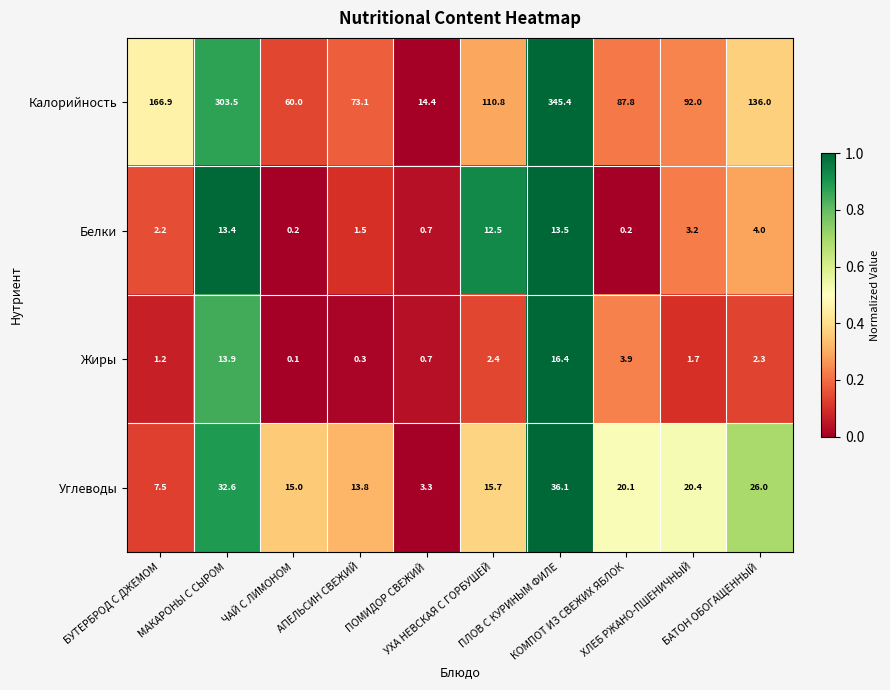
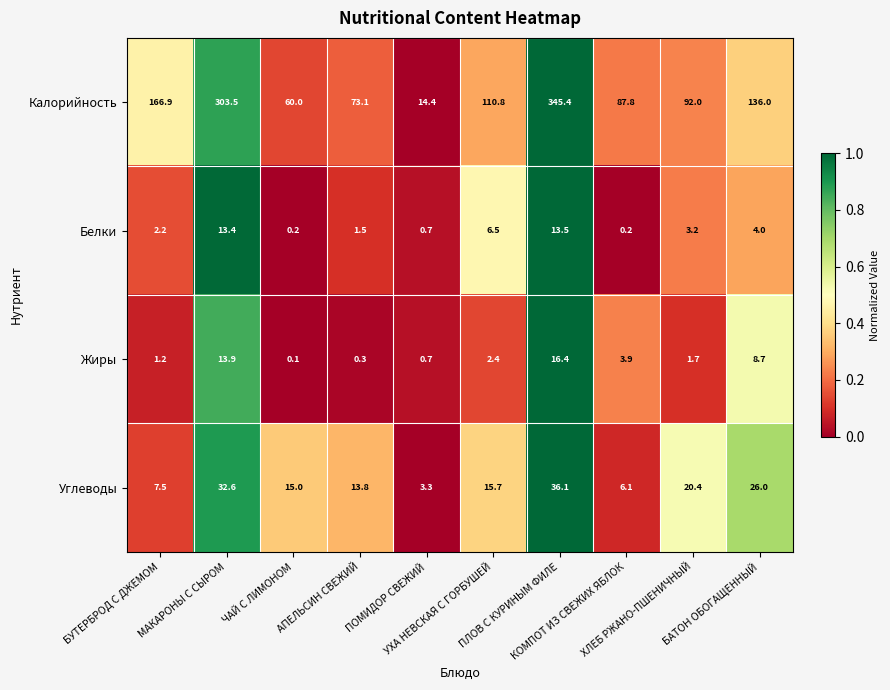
  {
    "Калорийность": {
      "БУТЕРБРОД С ДЖЕМОМ": 166.9,
      "МАКАРОНЫ С СЫРОМ": 303.5,
      "ЧАЙ С ЛИМОНОМ": 60.0,
      "АПЕЛЬСИН СВЕЖИЙ": 73.1,
      "ПОМИДОР СВЕЖИЙ": 14.4,
      "УХА НЕВСКАЯ С ГОРБУШЕЙ": 110.8,
      "ПЛОВ С КУРИНЫМ ФИЛЕ": 345.4,
      "КОМПОТ ИЗ СВЕЖИХ ЯБЛОК": 87.8,
      "ХЛЕБ РЖАНО-ПШЕНИЧНЫЙ": 92.0,
      "БАТОН ОБОГАЩЕННЫЙ": 136.0
    },
    "Белки": {
      "БУТЕРБРОД С ДЖЕМОМ": 2.2,
      "МАКАРОНЫ С СЫРОМ": 13.4,
      "ЧАЙ С ЛИМОНОМ": 0.2,
      "АПЕЛЬСИН СВЕЖИЙ": 1.5,
      "ПОМИДОР СВЕЖИЙ": 0.7,
-     "УХА НЕВСКАЯ С ГОРБУШЕЙ": 12.5,
+     "УХА НЕВСКАЯ С ГОРБУШЕЙ": 6.5,
      "ПЛОВ С КУРИНЫМ ФИЛЕ": 13.5,
      "КОМПОТ ИЗ СВЕЖИХ ЯБЛОК": 0.2,
      "ХЛЕБ РЖАНО-ПШЕНИЧНЫЙ": 3.2,
      "БАТОН ОБОГАЩЕННЫЙ": 4.0
    },
    "Жиры": {
      "БУТЕРБРОД С ДЖЕМОМ": 1.2,
      "МАКАРОНЫ С СЫРОМ": 13.9,
      "ЧАЙ С ЛИМОНОМ": 0.1,
      "АПЕЛЬСИН СВЕЖИЙ": 0.3,
      "ПОМИДОР СВЕЖИЙ": 0.7,
      "УХА НЕВСКАЯ С ГОРБУШЕЙ": 2.4,
      "ПЛОВ С КУРИНЫМ ФИЛЕ": 16.4,
      "КОМПОТ ИЗ СВЕЖИХ ЯБЛОК": 3.9,
      "ХЛЕБ РЖАНО-ПШЕНИЧНЫЙ": 1.7,
-     "БАТОН ОБОГАЩЕННЫЙ": 2.3
+     "БАТОН ОБОГАЩЕННЫЙ": 8.7
    },
    "Углеводы": {
      "БУТЕРБРОД С ДЖЕМОМ": 7.5,
      "МАКАРОНЫ С СЫРОМ": 32.6,
      "ЧАЙ С ЛИМОНОМ": 15.0,
      "АПЕЛЬСИН СВЕЖИЙ": 13.8,
      "ПОМИДОР СВЕЖИЙ": 3.3,
      "УХА НЕВСКАЯ С ГОРБУШЕЙ": 15.7,
      "ПЛОВ С КУРИНЫМ ФИЛЕ": 36.1,
-     "КОМПОТ ИЗ СВЕЖИХ ЯБЛОК": 20.1,
+     "КОМПОТ ИЗ СВЕЖИХ ЯБЛОК": 6.1,
      "ХЛЕБ РЖАНО-ПШЕНИЧНЫЙ": 20.4,
      "БАТОН ОБОГАЩЕННЫЙ": 26.0
    }
  }
